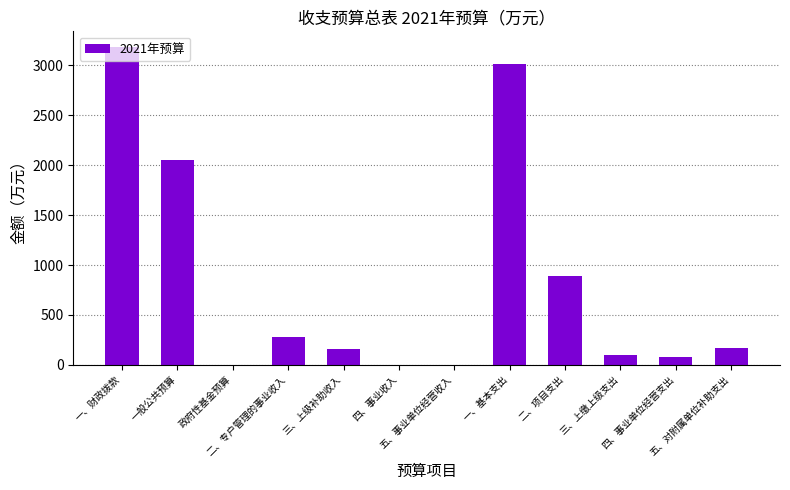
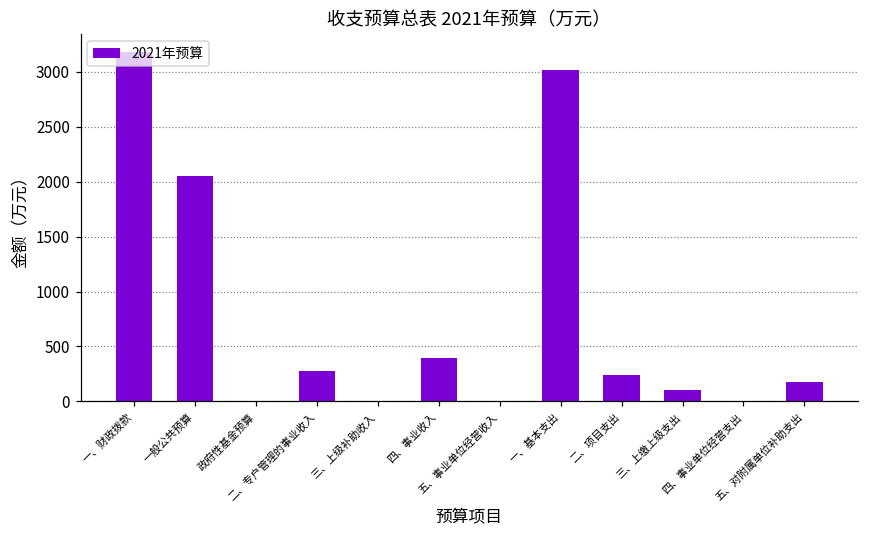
  {
    "一般公共预算": 2100,
    "政府性基金预算": 0,
    "二、专户管理的事业收入": 300,
-   "三、上级补助收入": 200,
-   "四、事业收入": 0,
+   "三、上级补助收入": 0,
+   "四、事业收入": 400,
    "五、事业单位经营收入": 0,
    "一、基本支出": 3000,
-   "二、项目支出": 900,
+   "二、项目支出": 200,
    "三、上缴上级支出": 100,
-   "四、事业单位经营支出": 100,
+   "四、事业单位经营支出": 0,
    "五、对附属单位补助支出": 200
  }
